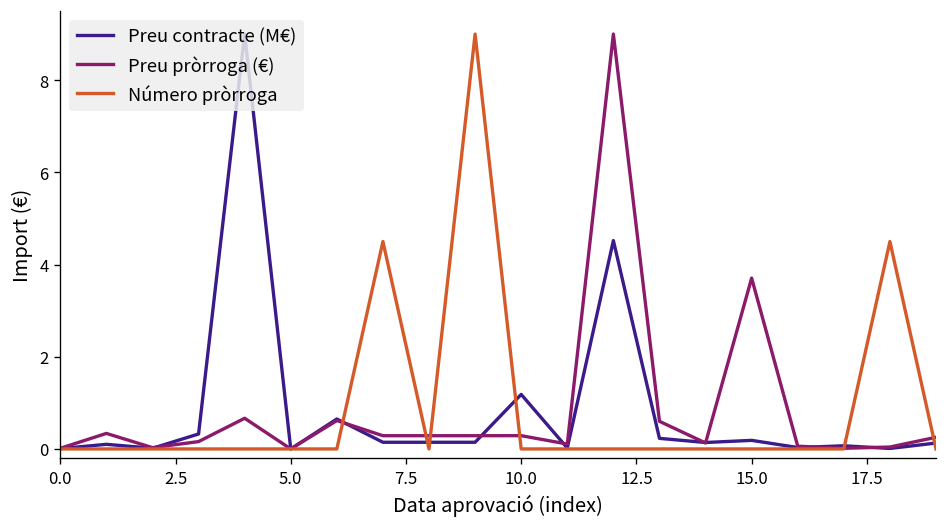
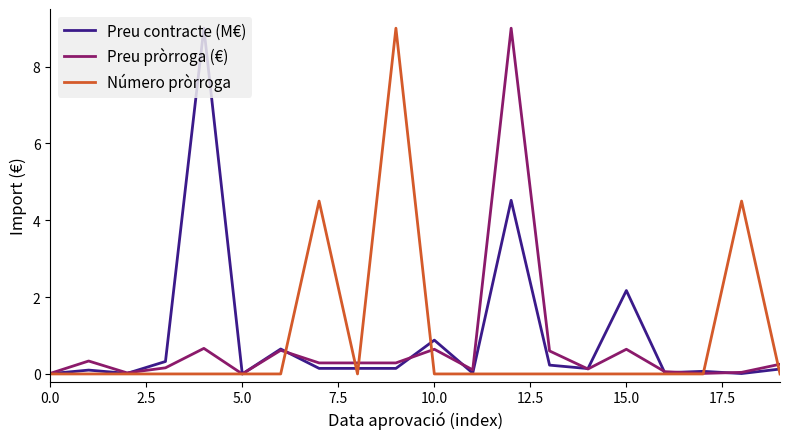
  {
    "Preu contracte (M€)": {
-     "10.0": 1.2,
-     "15.0": 0.2
+     "10.0": 0.9,
+     "15.0": 2.2
    },
    "Preu pròrroga (€)": {
-     "10.0": 0.3,
-     "15.0": 3.7
+     "10.0": 0.6,
+     "15.0": 0.6
    },
    "Número pròrroga": {
      "10.0": 0.0,
      "15.0": 0.0
    }
  }
